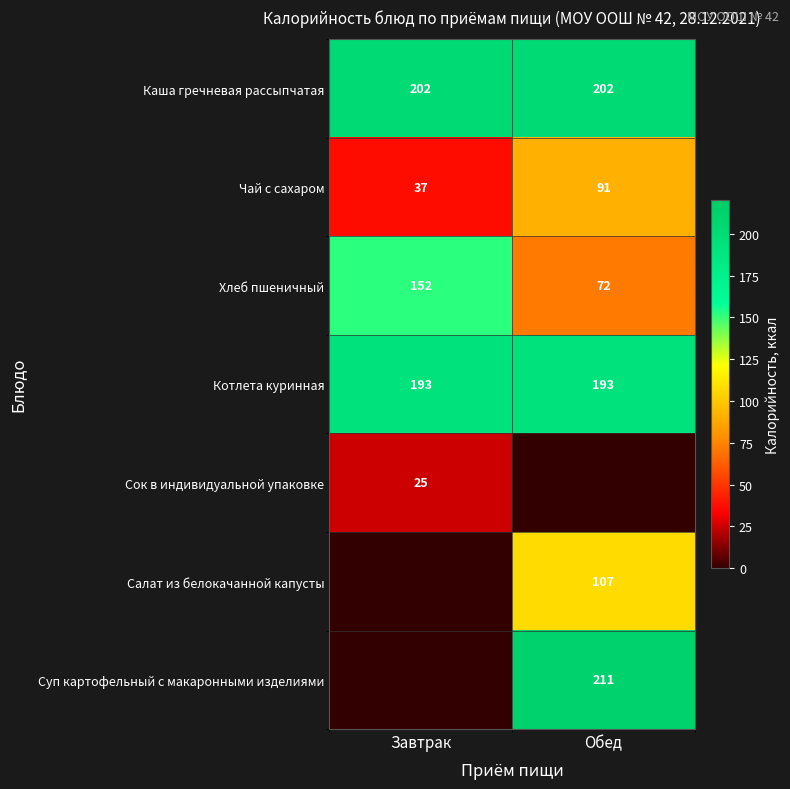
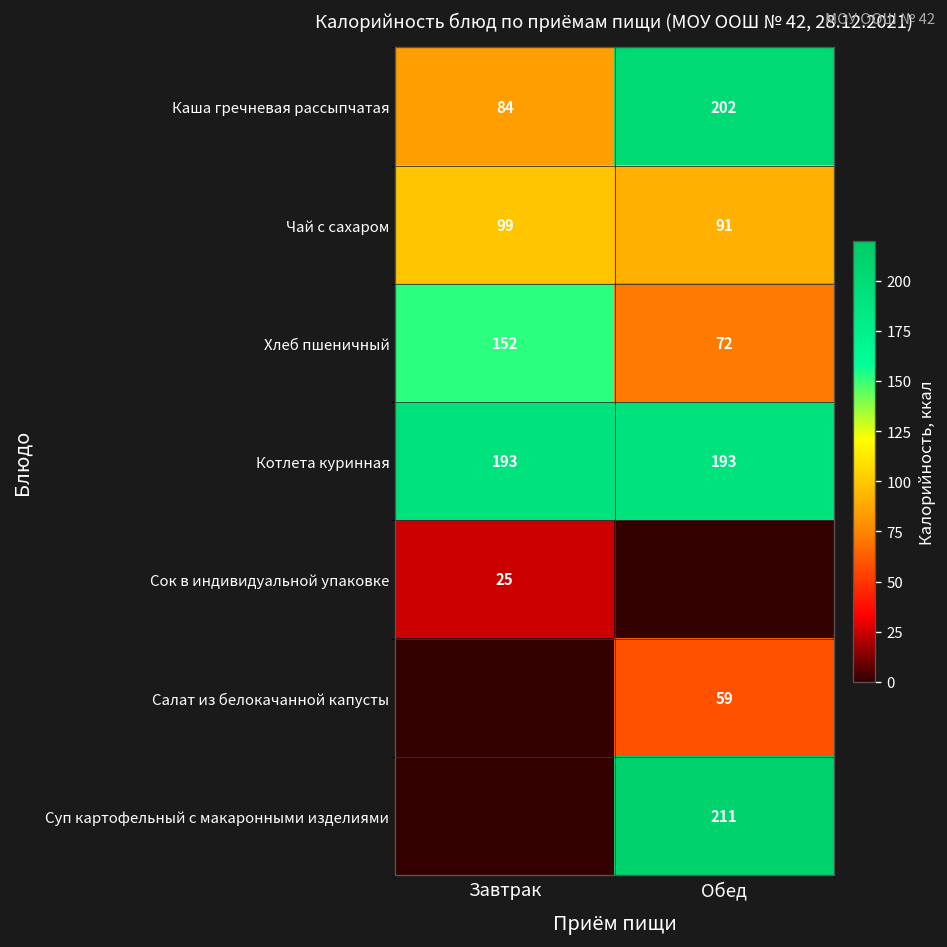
  {
    "Каша гречневая рассыпчатая": {
-     "Завтрак": 202,
+     "Завтрак": 84,
      "Обед": 202
    },
    "Чай с сахаром": {
-     "Завтрак": 37,
+     "Завтрак": 99,
      "Обед": 91
    },
    "Хлеб пшеничный": {
      "Завтрак": 152,
      "Обед": 72
    },
    "Котлета куринная": {
      "Завтрак": 193,
      "Обед": 193
    },
    "Сок в индивидуальной упаковке": {
      "Завтрак": 25
    },
    "Салат из белокачанной капусты": {
-     "Обед": 107
+     "Обед": 59
    },
    "Суп картофельный с макаронными изделиями": {
      "Обед": 211
    }
  }
